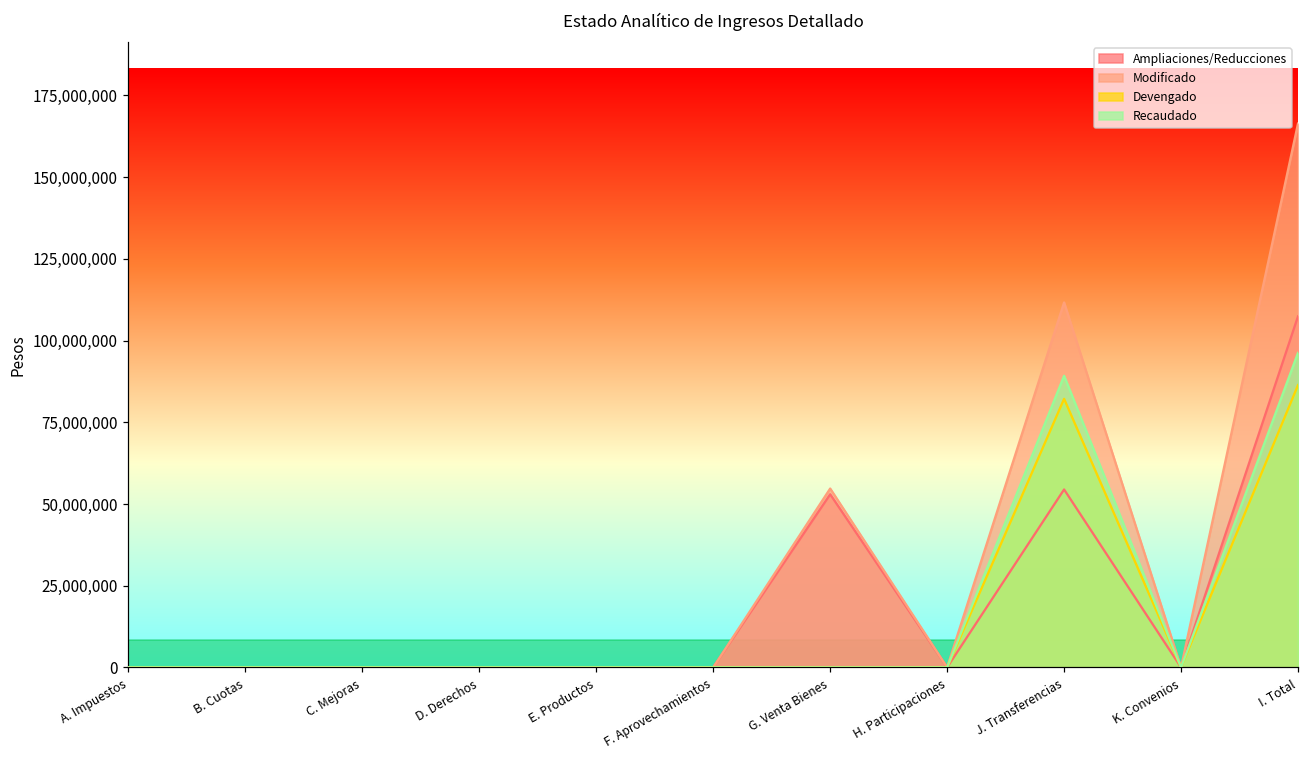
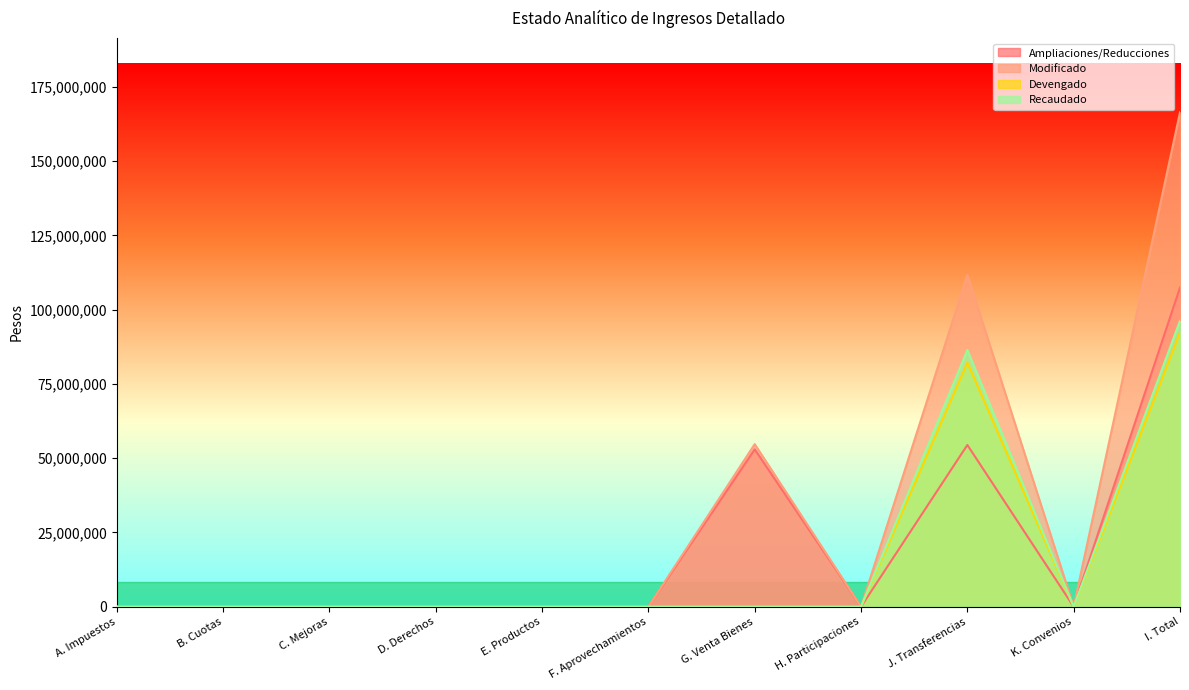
  {
    "Devengado": {
      "J. Transferencias": "82,000,000",
-     "I. Total": "86,000,000"
+     "I. Total": "92,000,000"
    },
    "Recaudado": {
-     "J. Transferencias": "89,000,000",
+     "J. Transferencias": "86,000,000",
      "I. Total": "96,000,000"
    }
  }
